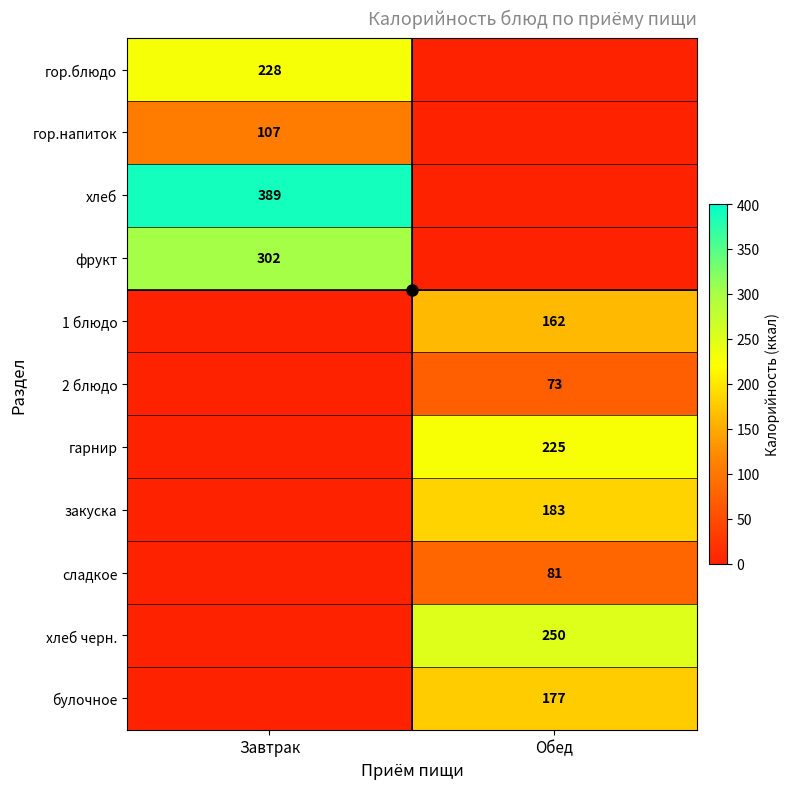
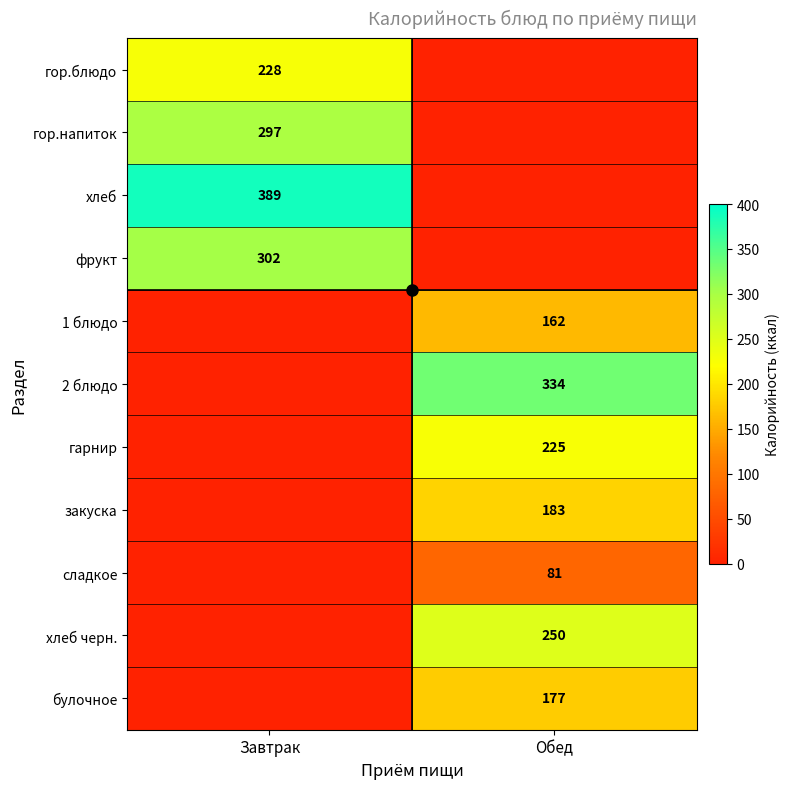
  {
    "гор.блюдо": {
      "Завтрак": 228
    },
    "гор.напиток": {
-     "Завтрак": 107
+     "Завтрак": 297
    },
    "хлеб": {
      "Завтрак": 389
    },
    "фрукт": {
      "Завтрак": 302
    },
    "1 блюдо": {
      "Обед": 162
    },
    "2 блюдо": {
-     "Обед": 73
+     "Обед": 334
    },
    "гарнир": {
      "Обед": 225
    },
    "закуска": {
      "Обед": 183
    },
    "сладкое": {
      "Обед": 81
    },
    "хлеб черн.": {
      "Обед": 250
    },
    "булочное": {
      "Обед": 177
    }
  }
